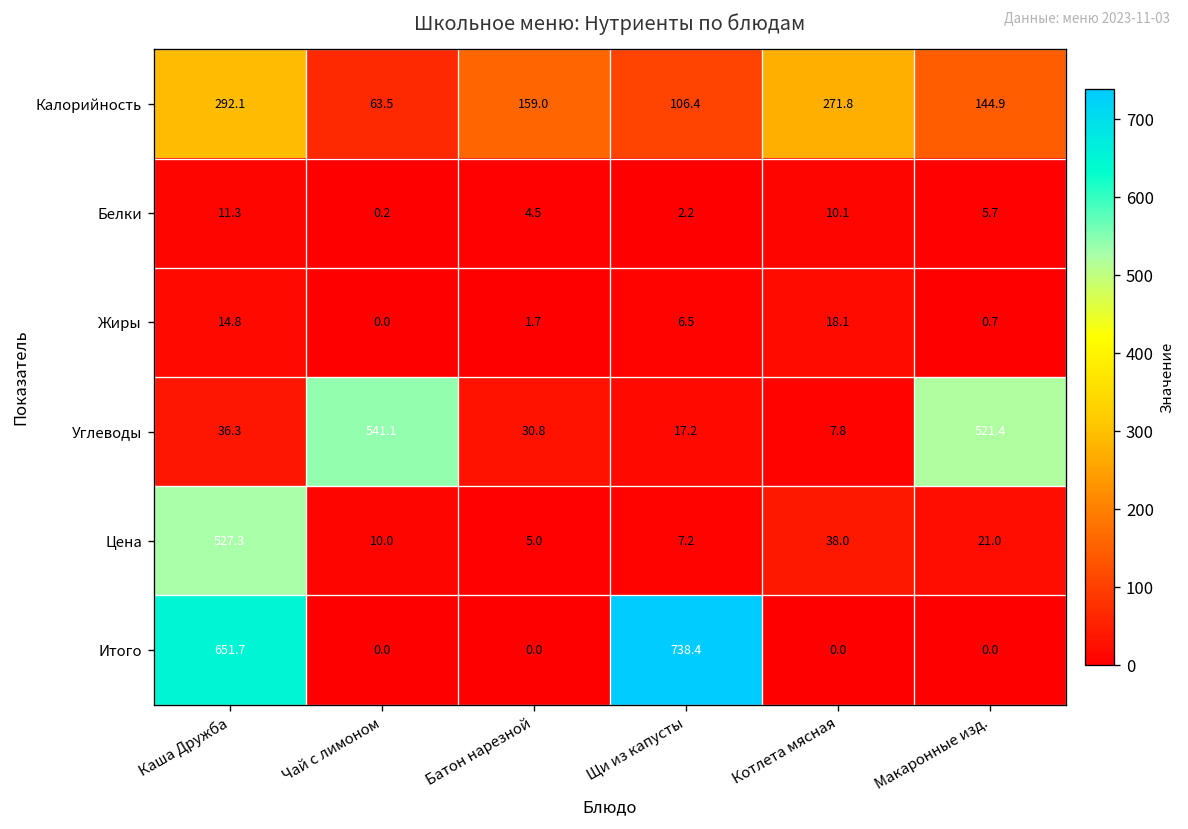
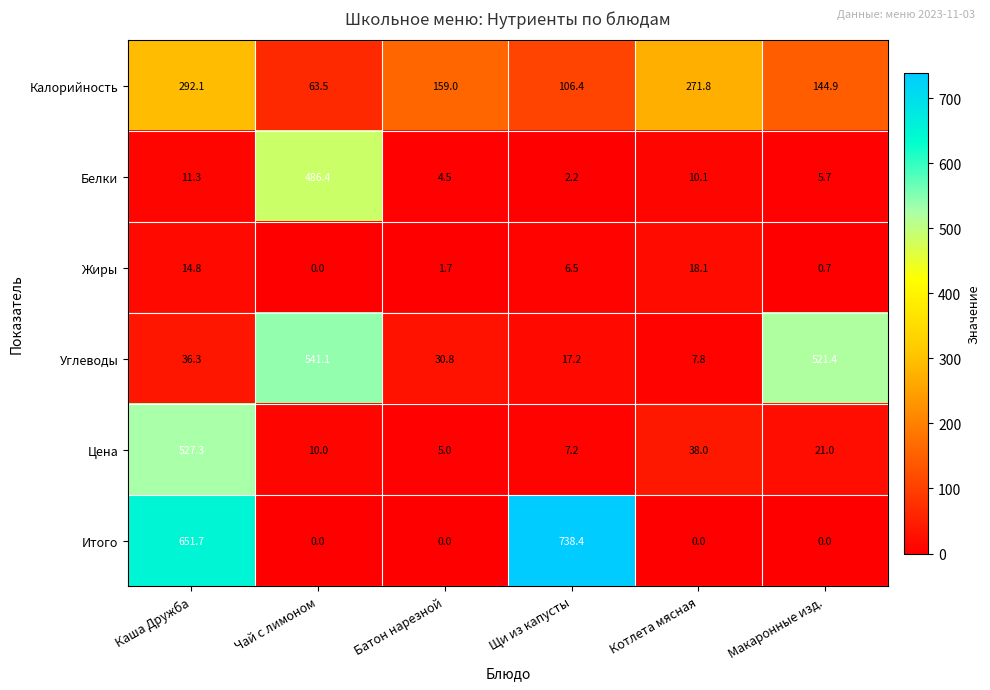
  {
    "Калорийность": {
      "Каша Дружба": 292.1,
      "Чай с лимоном": 63.5,
      "Батон нарезной": 159.0,
      "Щи из капусты": 106.4,
      "Котлета мясная": 271.8,
      "Макаронные изд.": 144.9
    },
    "Белки": {
      "Каша Дружба": 11.3,
-     "Чай с лимоном": 0.2,
+     "Чай с лимоном": 486.4,
      "Батон нарезной": 4.5,
      "Щи из капусты": 2.2,
      "Котлета мясная": 10.1,
      "Макаронные изд.": 5.7
    },
    "Жиры": {
      "Каша Дружба": 14.8,
      "Чай с лимоном": 0.0,
      "Батон нарезной": 1.7,
      "Щи из капусты": 6.5,
      "Котлета мясная": 18.1,
      "Макаронные изд.": 0.7
    },
    "Углеводы": {
      "Каша Дружба": 36.3,
      "Чай с лимоном": 541.1,
      "Батон нарезной": 30.8,
      "Щи из капусты": 17.2,
      "Котлета мясная": 7.8,
      "Макаронные изд.": 521.4
    },
    "Цена": {
      "Каша Дружба": 527.3,
      "Чай с лимоном": 10.0,
      "Батон нарезной": 5.0,
      "Щи из капусты": 7.2,
      "Котлета мясная": 38.0,
      "Макаронные изд.": 21.0
    },
    "Итого": {
      "Каша Дружба": 651.7,
      "Чай с лимоном": 0.0,
      "Батон нарезной": 0.0,
      "Щи из капусты": 738.4,
      "Котлета мясная": 0.0,
      "Макаронные изд.": 0.0
    }
  }
